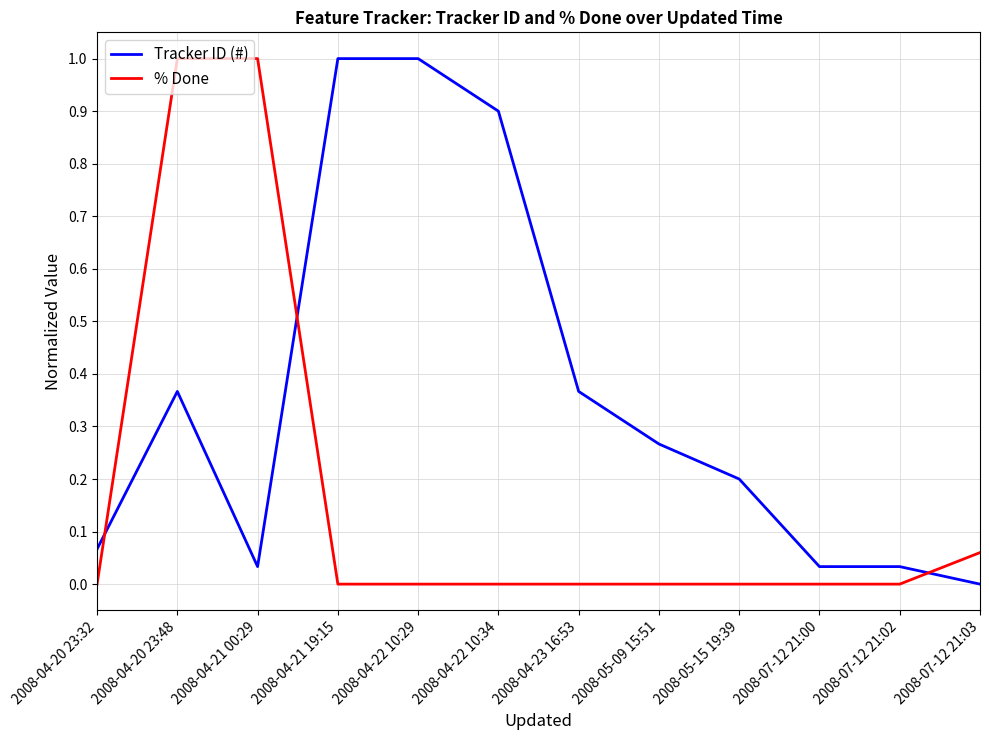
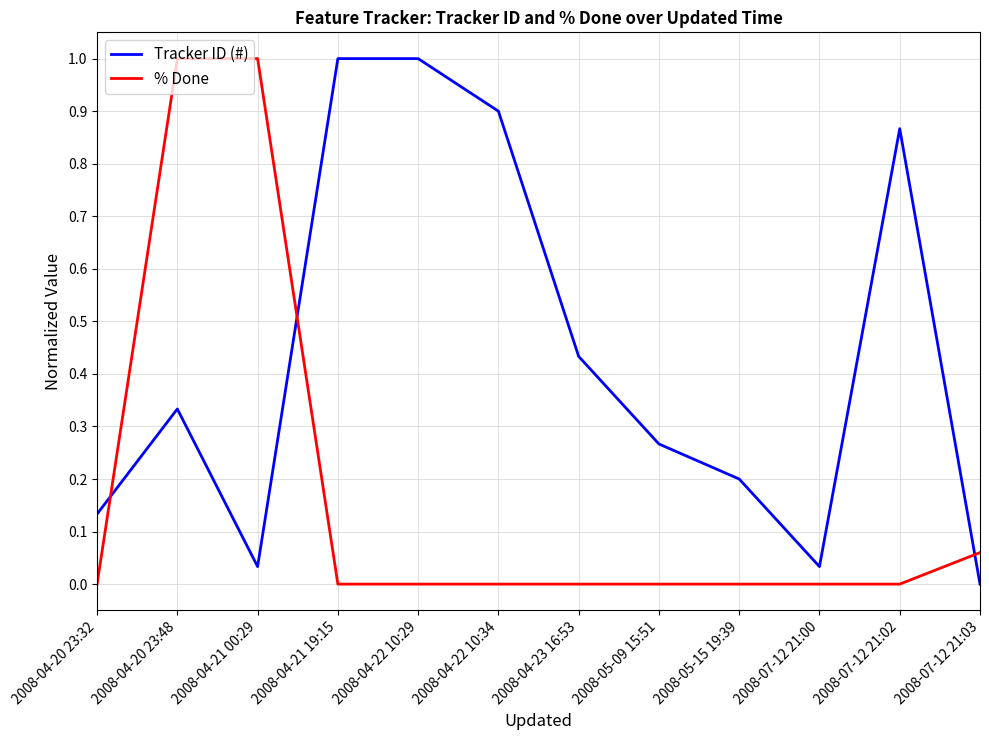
  {
    "Tracker ID (#)": {
-     "2008-04-20 23:32": 0.07,
-     "2008-04-20 23:48": 0.37,
+     "2008-04-20 23:32": 0.13,
+     "2008-04-20 23:48": 0.33,
      "2008-04-21 00:29": 0.03,
      "2008-04-21 19:15": 1.00,
      "2008-04-22 10:29": 1.00,
      "2008-04-22 10:34": 0.90,
-     "2008-04-23 16:53": 0.37,
+     "2008-04-23 16:53": 0.43,
      "2008-05-09 15:51": 0.27,
      "2008-05-15 19:39": 0.20,
      "2008-07-12 21:00": 0.03,
-     "2008-07-12 21:02": 0.03,
+     "2008-07-12 21:02": 0.87,
      "2008-07-12 21:03": 0.00
    },
    "% Done": {
      "2008-04-20 23:32": 0.00,
      "2008-04-21 00:29": 1.00,
      "2008-04-21 19:15": 0.00,
      "2008-04-22 10:29": 0.00,
      "2008-04-22 10:34": 0.00,
      "2008-04-23 16:53": 0.00,
      "2008-05-09 15:51": 0.00,
      "2008-05-15 19:39": 0.00,
      "2008-07-12 21:00": 0.00,
      "2008-07-12 21:02": 0.00,
      "2008-07-12 21:03": 0.06
    }
  }
